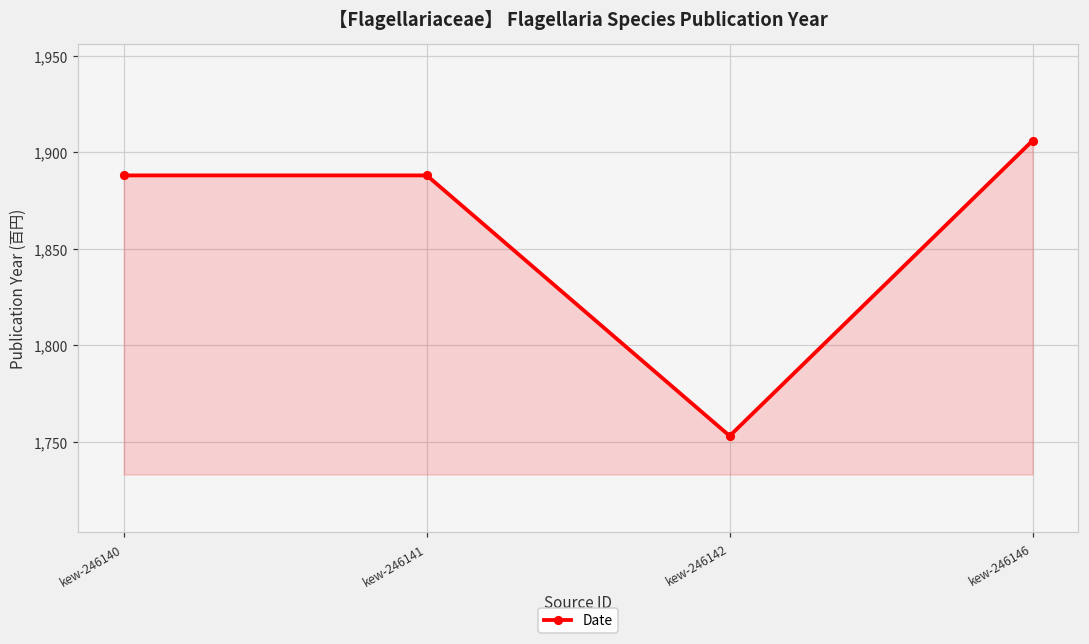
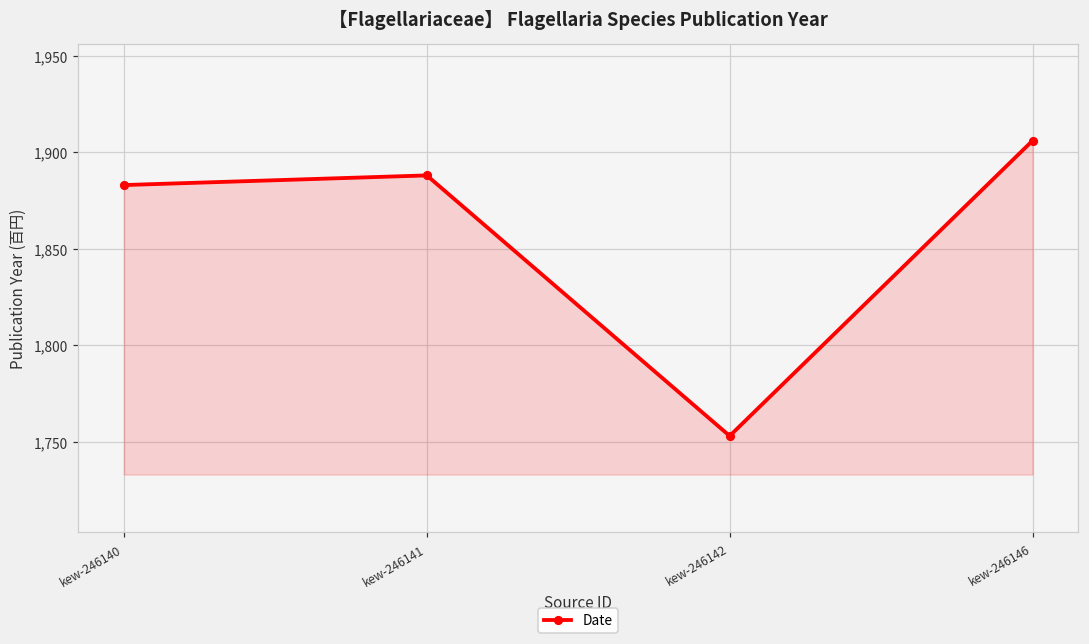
  {
-   "kew-246140": "1,888",
+   "kew-246140": "1,883",
    "kew-246141": "1,888",
    "kew-246142": "1,753",
    "kew-246146": "1,906"
  }
